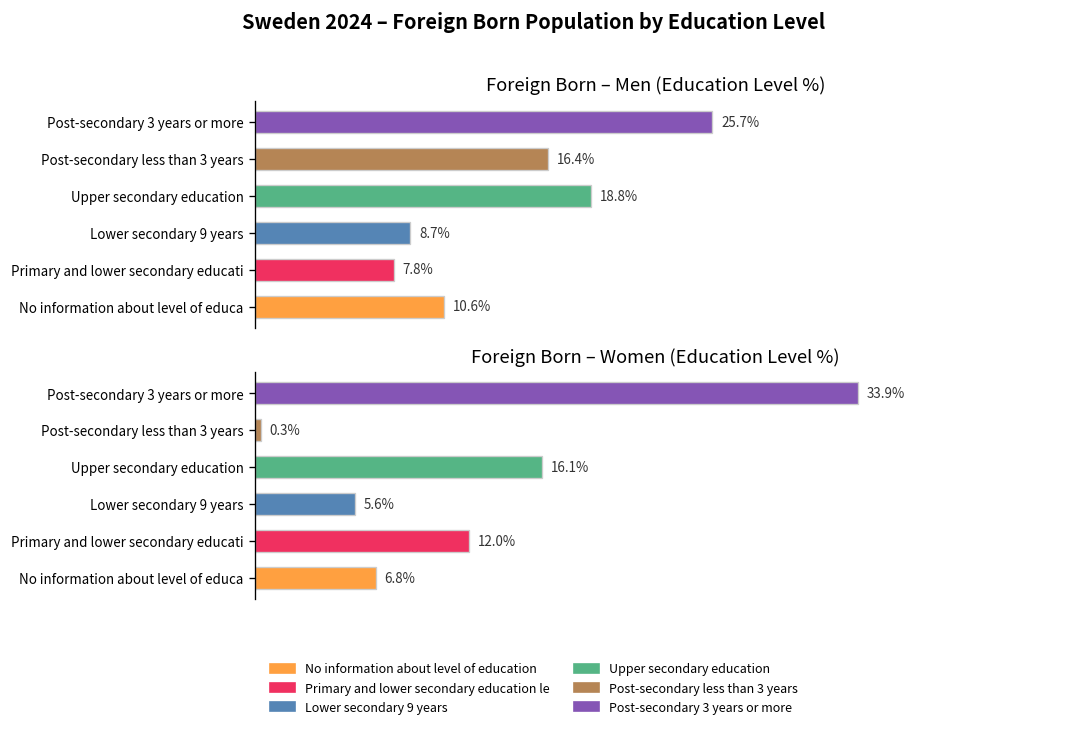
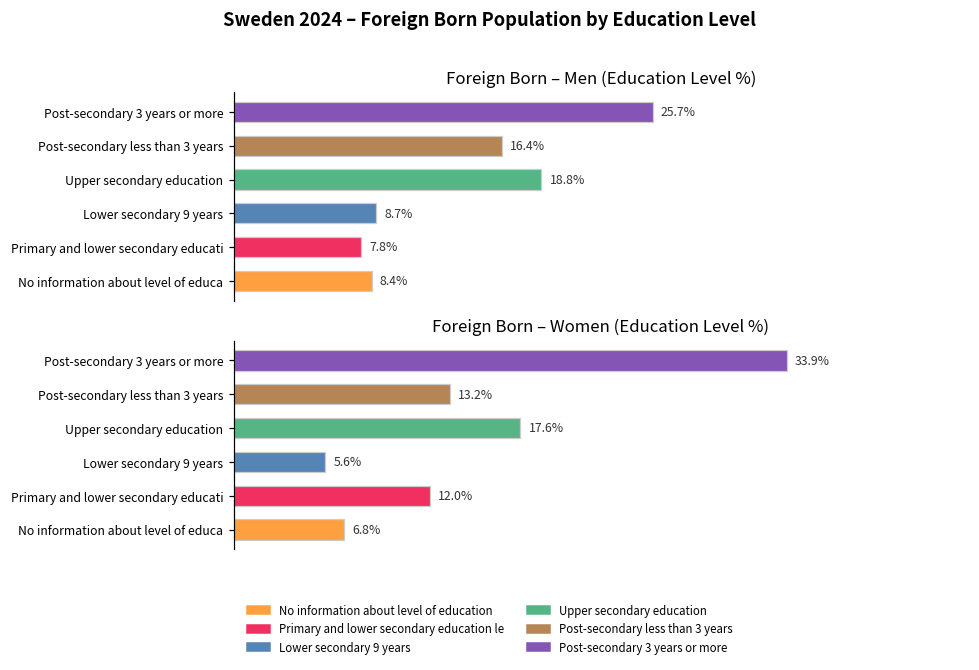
  {
    "Foreign Born – Men (Education Level %)": {
      "Post-secondary 3 years or more": "25.7%",
      "Post-secondary less than 3 years": "16.4%",
      "Upper secondary education": "18.8%",
      "Lower secondary 9 years": "8.7%",
      "Primary and lower secondary educati": "7.8%",
-     "No information about level of educa": "10.6%"
+     "No information about level of educa": "8.4%"
    },
    "Foreign Born – Women (Education Level %)": {
      "Post-secondary 3 years or more": "33.9%",
-     "Post-secondary less than 3 years": "0.3%",
-     "Upper secondary education": "16.1%",
+     "Post-secondary less than 3 years": "13.2%",
+     "Upper secondary education": "17.6%",
      "Lower secondary 9 years": "5.6%",
      "Primary and lower secondary educati": "12.0%",
      "No information about level of educa": "6.8%"
    }
  }
